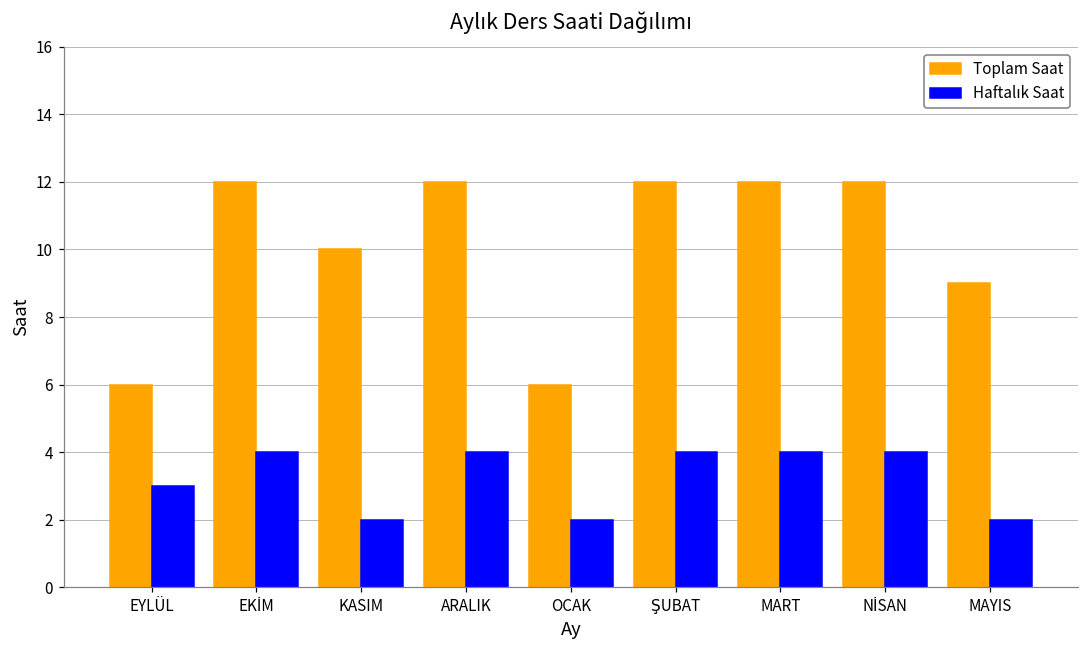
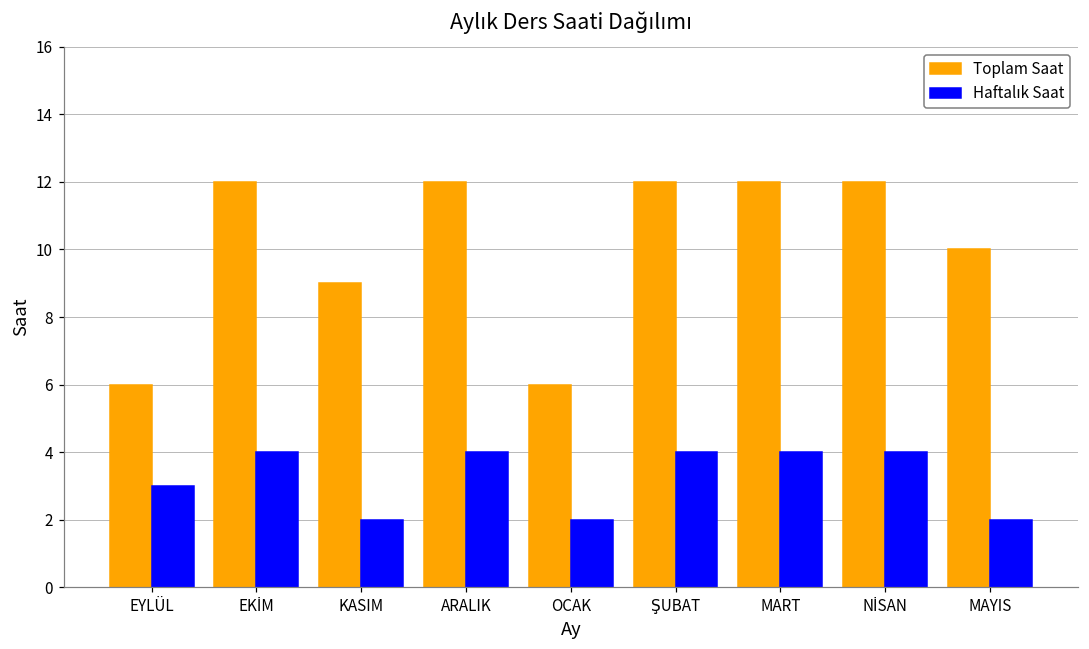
  {
    "Toplam Saat": {
      "EYLÜL": 6,
      "EKİM": 12,
-     "KASIM": 10,
+     "KASIM": 9,
      "ARALIK": 12,
      "OCAK": 6,
      "ŞUBAT": 12,
      "MART": 12,
      "NİSAN": 12,
-     "MAYIS": 9
+     "MAYIS": 10
    },
    "Haftalık Saat": {
      "EYLÜL": 3,
      "EKİM": 4,
      "KASIM": 2,
      "ARALIK": 4,
      "OCAK": 2,
      "ŞUBAT": 4,
      "MART": 4,
      "NİSAN": 4,
      "MAYIS": 2
    }
  }
